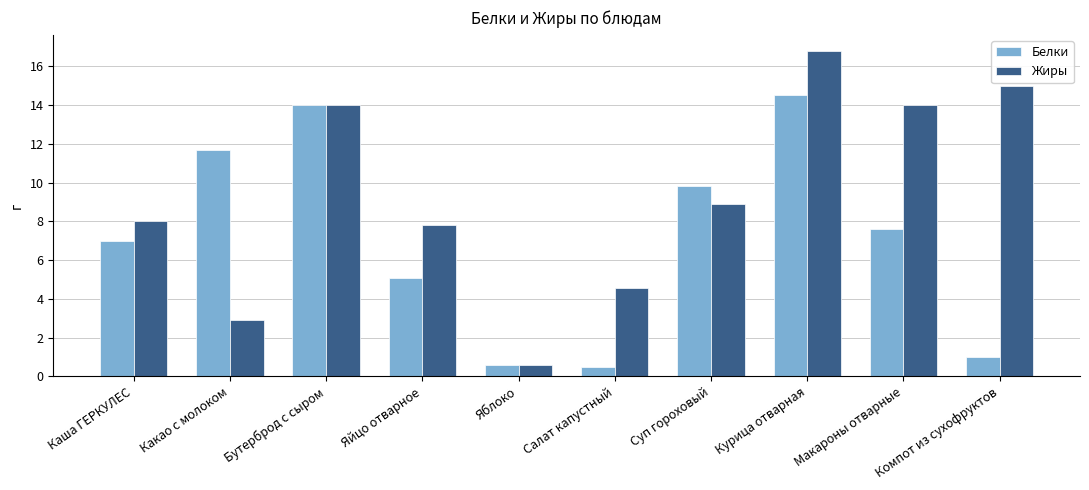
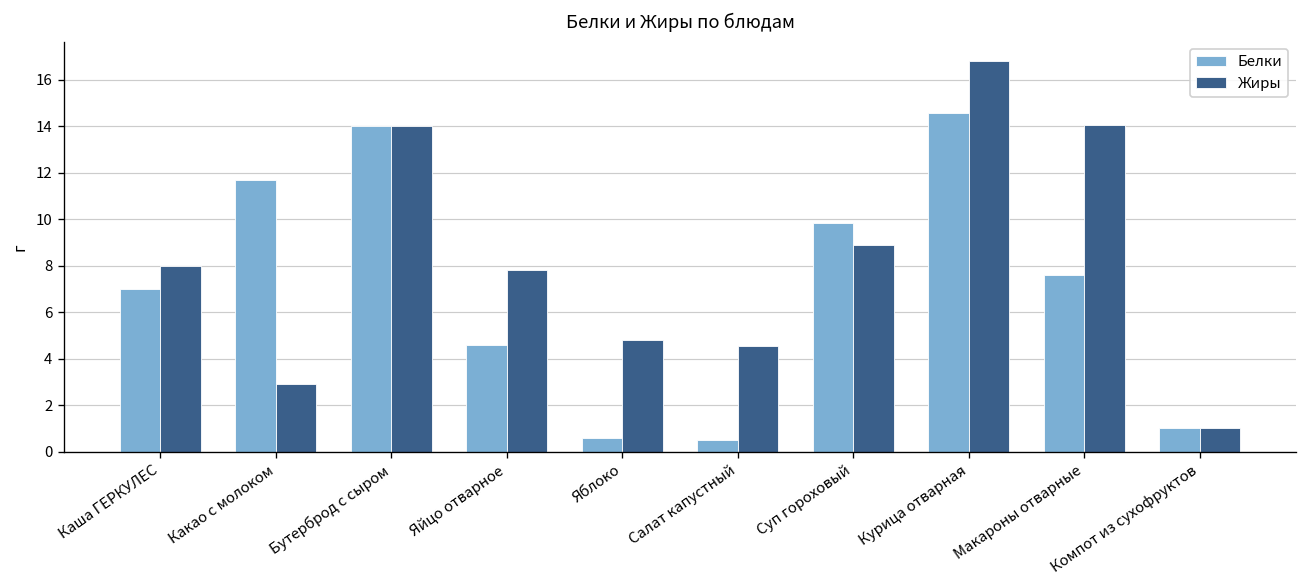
  {
    "Белки": {
      "Каша ГЕРКУЛЕС": 7.0,
      "Какао с молоком": 11.7,
      "Бутерброд с сыром": 14.0,
-     "Яйцо отварное": 5.1,
+     "Яйцо отварное": 4.6,
      "Яблоко": 0.6,
      "Салат капустный": 0.5,
      "Суп гороховый": 9.8,
      "Курица отварная": 14.6,
      "Макароны отварные": 7.6,
      "Компот из сухофруктов": 1.0
    },
    "Жиры": {
      "Каша ГЕРКУЛЕС": 8.0,
      "Какао с молоком": 2.9,
      "Бутерброд с сыром": 14.0,
      "Яйцо отварное": 7.8,
-     "Яблоко": 0.6,
+     "Яблоко": 4.8,
      "Салат капустный": 4.6,
      "Суп гороховый": 8.9,
      "Курица отварная": 16.8,
      "Макароны отварные": 14.0,
-     "Компот из сухофруктов": 15
+     "Компот из сухофруктов": 1
    }
  }
